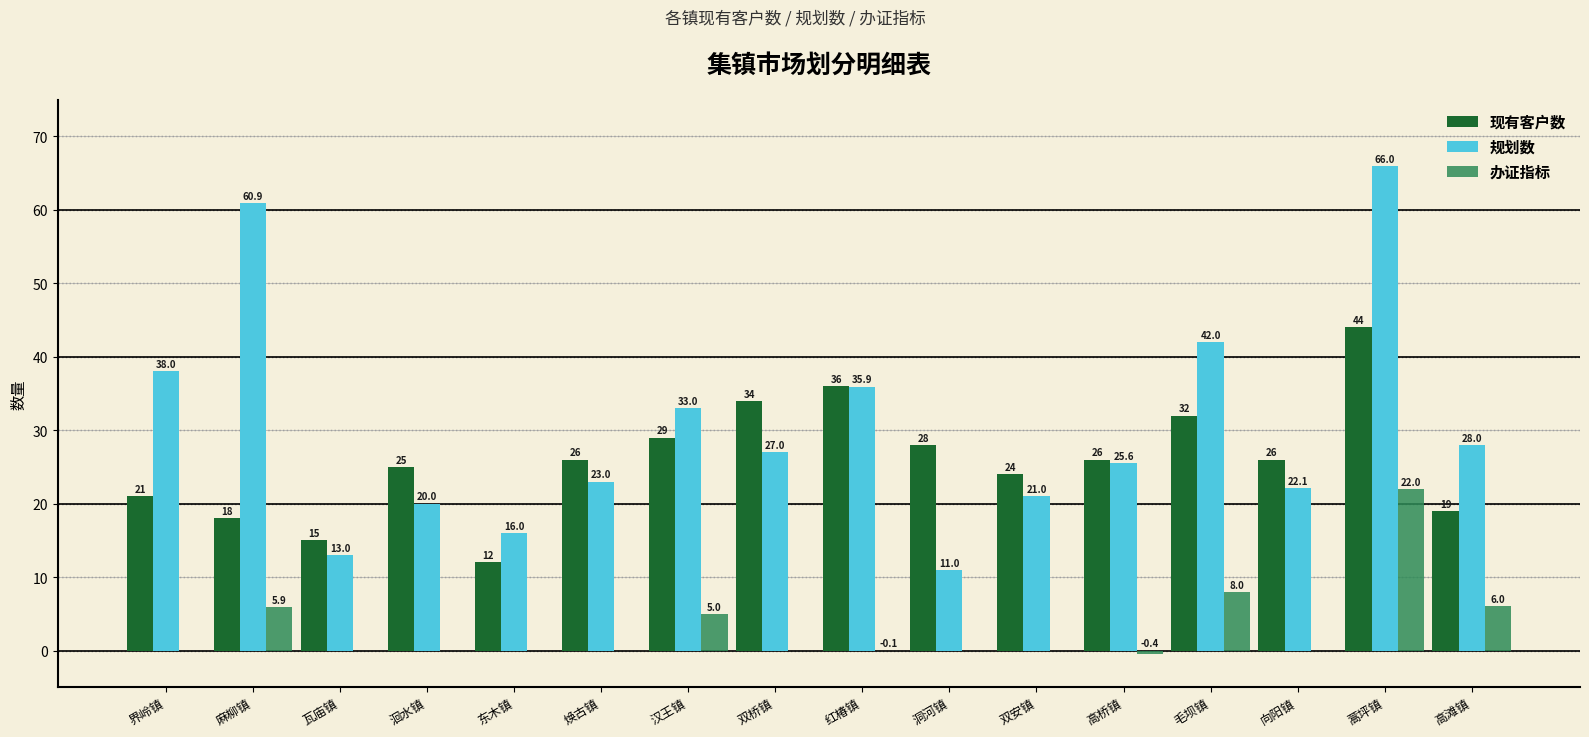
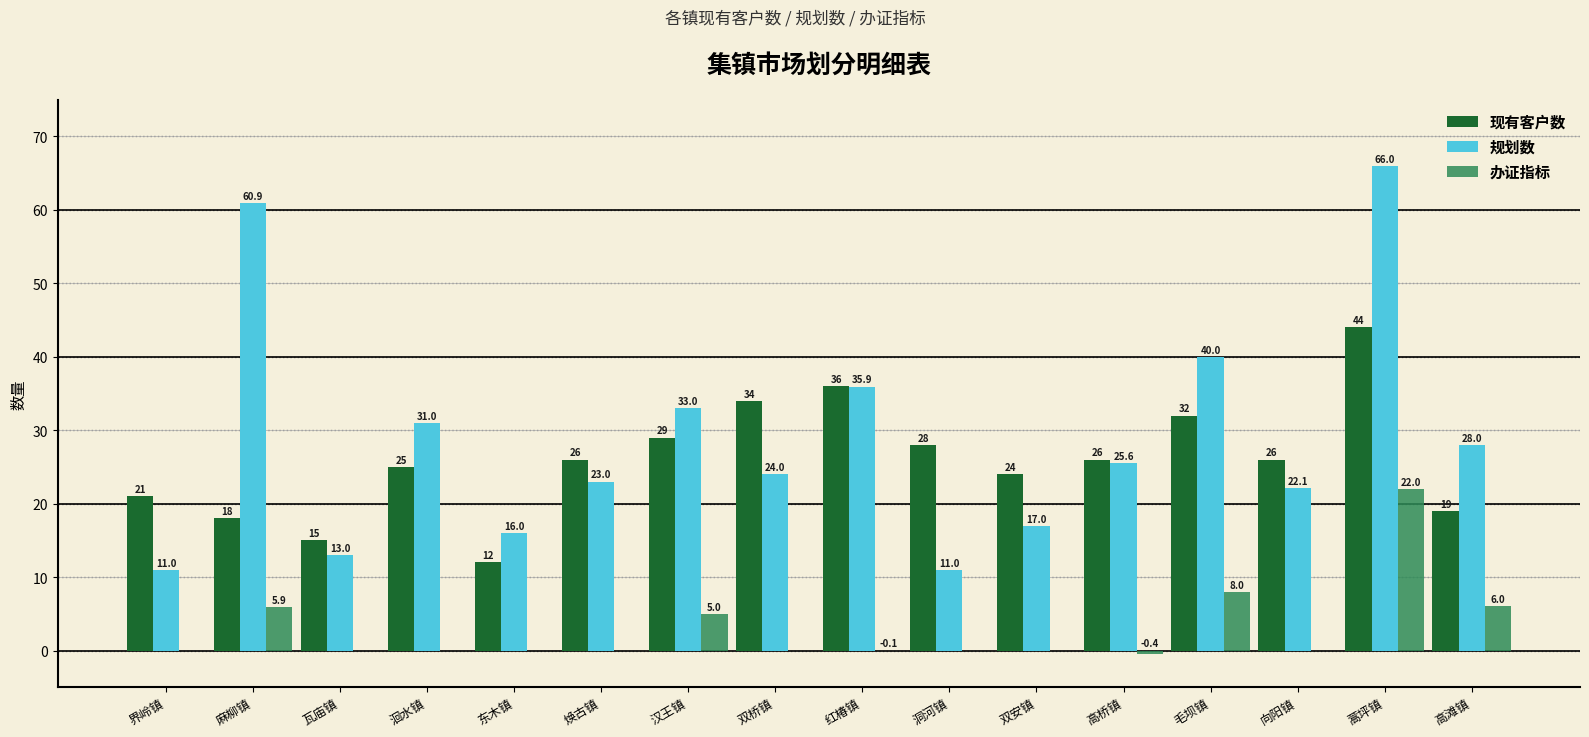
  {
    "规划数": {
-     "界岭镇": 38.0,
+     "界岭镇": 11.0,
      "麻柳镇": 60.9,
      "瓦庙镇": 13.0,
-     "洄水镇": 20.0,
+     "洄水镇": 31.0,
      "东木镇": 16.0,
      "焕古镇": 23.0,
      "汉王镇": 33.0,
-     "双桥镇": 27.0,
+     "双桥镇": 24.0,
      "红椿镇": 35.9,
      "洞河镇": 11.0,
-     "双安镇": 21.0,
+     "双安镇": 17.0,
      "高桥镇": 25.6,
-     "毛坝镇": 42.0,
+     "毛坝镇": 40.0,
      "向阳镇": 22.1,
      "蒿坪镇": 66.0,
      "高滩镇": 28.0
    }
  }
